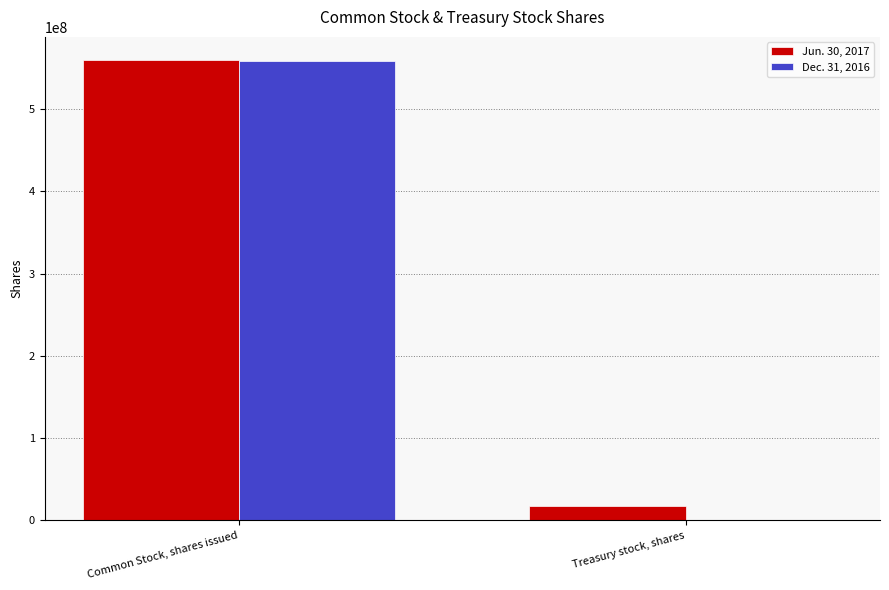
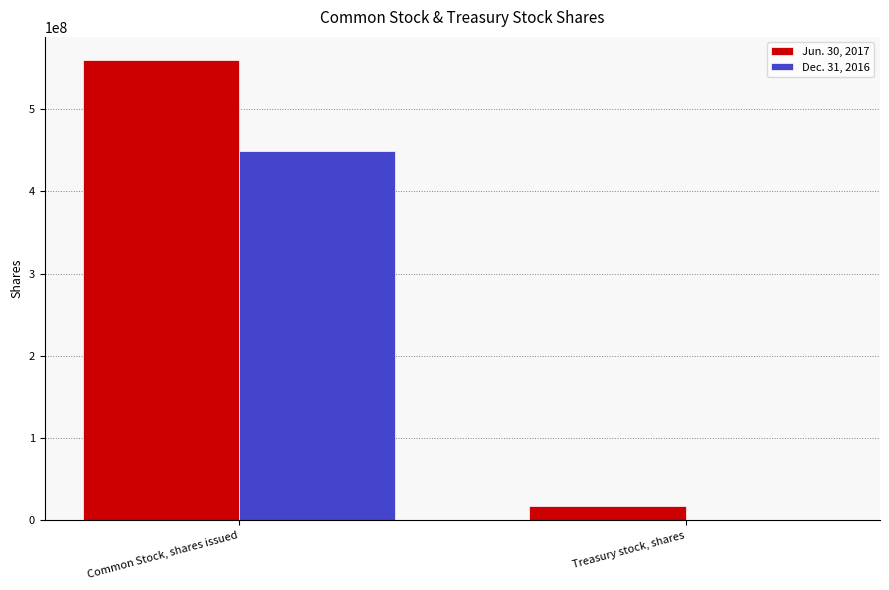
  {
    "Jun. 30, 2017": {
      "Common Stock, shares issued": 560000000,
      "Treasury stock, shares": 20000000
    },
    "Dec. 31, 2016": {
-     "Common Stock, shares issued": 560000000
+     "Common Stock, shares issued": 450000000
    }
  }
